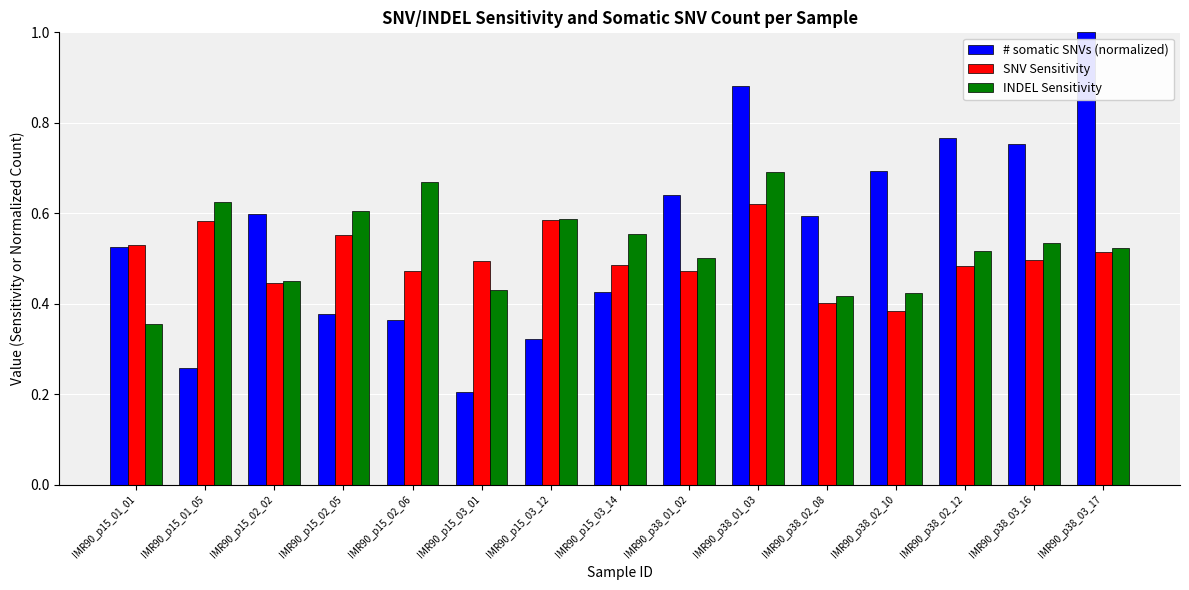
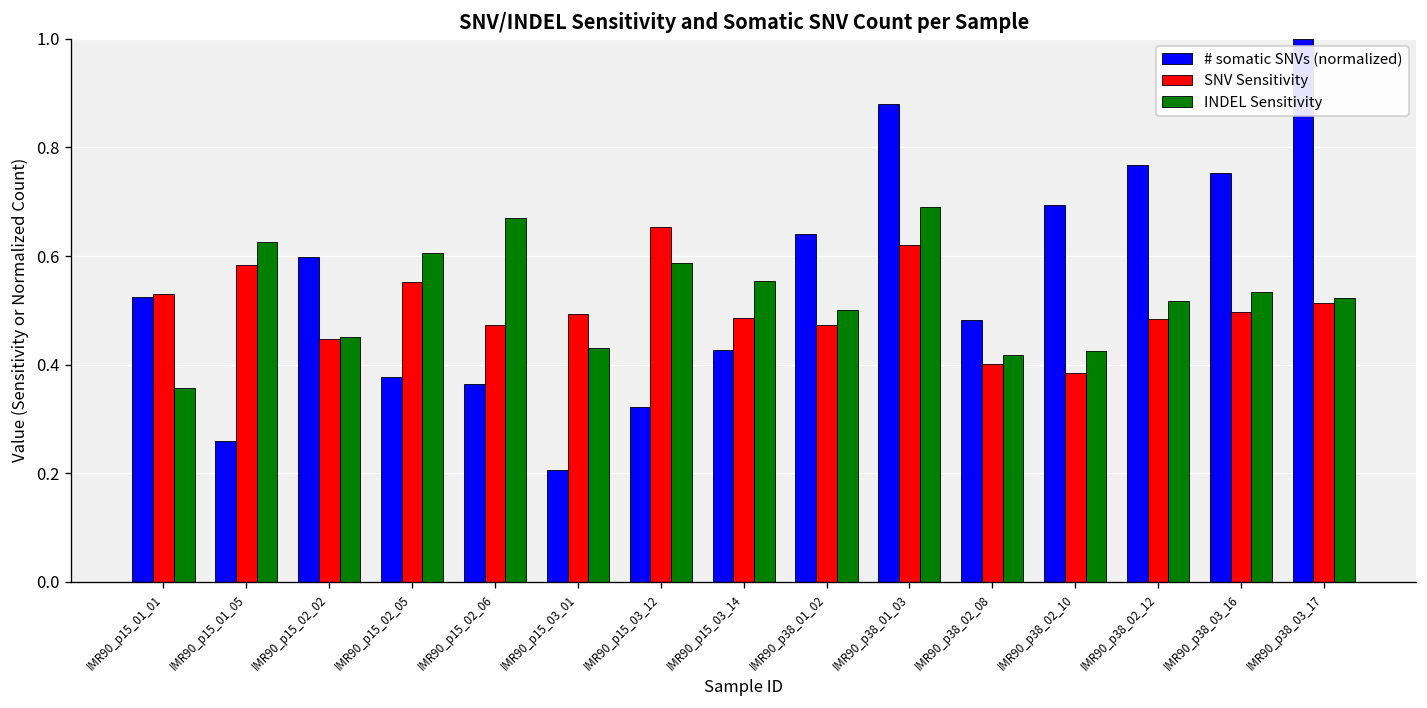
  {
    "# somatic SNVs (normalized)": {
      "IMR90_p15_01_01": 0.53,
      "IMR90_p15_01_05": 0.26,
      "IMR90_p15_02_02": 0.60,
      "IMR90_p15_02_05": 0.38,
      "IMR90_p15_02_06": 0.36,
      "IMR90_p15_03_01": 0.21,
      "IMR90_p15_03_12": 0.32,
      "IMR90_p15_03_14": 0.43,
      "IMR90_p38_01_02": 0.64,
      "IMR90_p38_01_03": 0.88,
-     "IMR90_p38_02_08": 0.59,
+     "IMR90_p38_02_08": 0.48,
      "IMR90_p38_02_10": 0.69,
      "IMR90_p38_02_12": 0.77,
      "IMR90_p38_03_16": 0.75,
      "IMR90_p38_03_17": 1.00
    },
    "SNV Sensitivity": {
      "IMR90_p15_01_01": 0.53,
      "IMR90_p15_01_05": 0.58,
      "IMR90_p15_02_02": 0.45,
      "IMR90_p15_02_05": 0.55,
      "IMR90_p15_02_06": 0.47,
      "IMR90_p15_03_01": 0.49,
-     "IMR90_p15_03_12": 0.59,
+     "IMR90_p15_03_12": 0.65,
      "IMR90_p15_03_14": 0.49,
      "IMR90_p38_01_02": 0.47,
      "IMR90_p38_01_03": 0.62,
      "IMR90_p38_02_08": 0.40,
      "IMR90_p38_02_10": 0.38,
      "IMR90_p38_02_12": 0.48,
      "IMR90_p38_03_16": 0.50,
      "IMR90_p38_03_17": 0.51
    },
    "INDEL Sensitivity": {
      "IMR90_p15_01_01": 0.36,
      "IMR90_p15_01_05": 0.63,
      "IMR90_p15_02_02": 0.45,
      "IMR90_p15_02_05": 0.61,
      "IMR90_p15_02_06": 0.67,
      "IMR90_p15_03_01": 0.43,
      "IMR90_p15_03_12": 0.59,
      "IMR90_p15_03_14": 0.55,
      "IMR90_p38_01_02": 0.50,
      "IMR90_p38_01_03": 0.69,
      "IMR90_p38_02_08": 0.42,
      "IMR90_p38_02_10": 0.42,
      "IMR90_p38_02_12": 0.52,
      "IMR90_p38_03_16": 0.53,
      "IMR90_p38_03_17": 0.52
    }
  }
